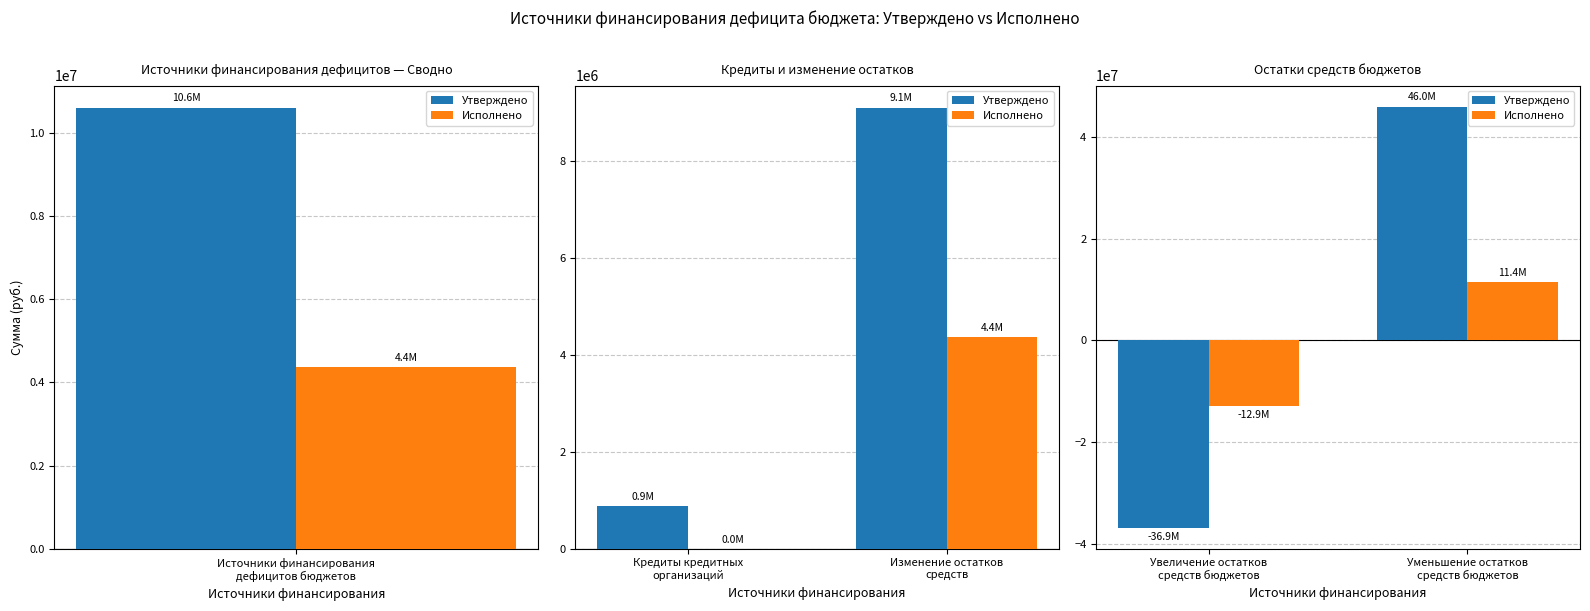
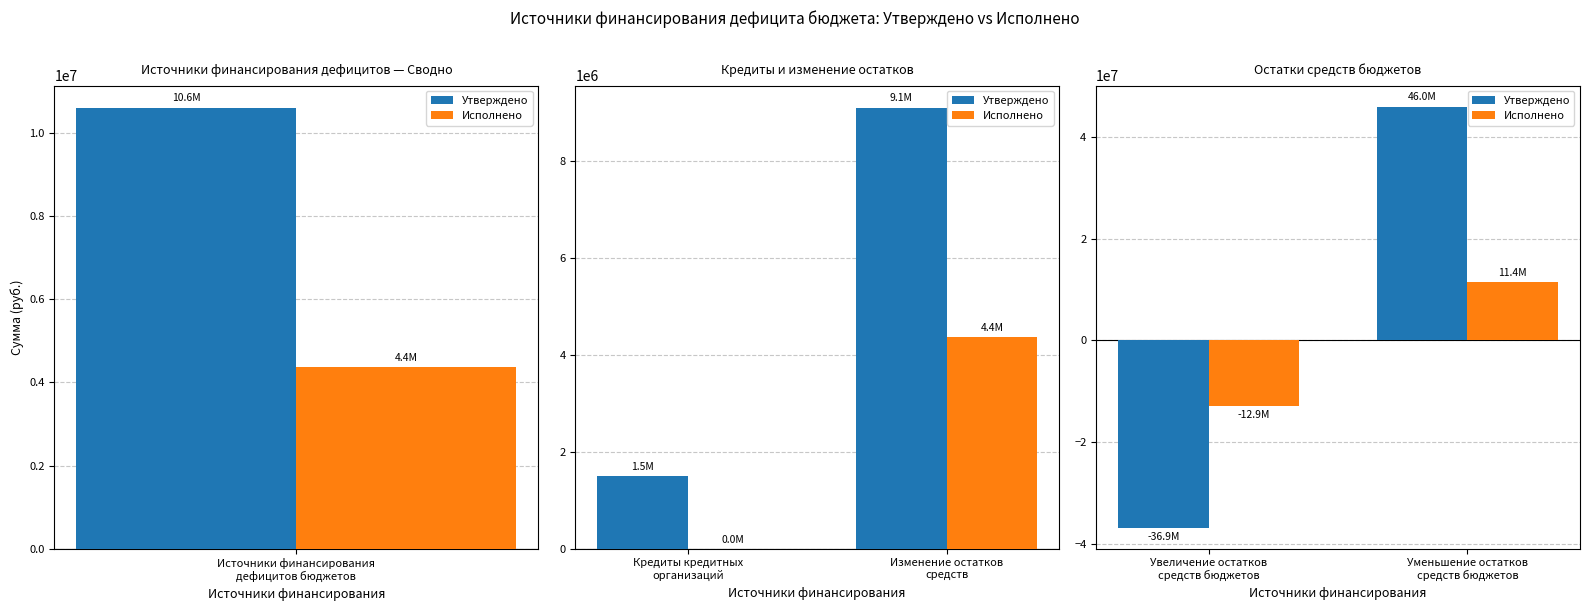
  {
    "Кредиты и изменение остатков": {
      "Утверждено": {
-       "Кредиты кредитных организаций": "0.9M",
+       "Кредиты кредитных организаций": "1.5M",
        "Изменение остатков средств": "9.1M"
      },
      "Исполнено": {
        "Кредиты кредитных организаций": "0.0M",
        "Изменение остатков средств": "4.4M"
      }
    },
    "Остатки средств бюджетов": {
      "Утверждено": {
        "Увеличение остатков средств бюджетов": "-36.9M",
        "Уменьшение остатков средств бюджетов": "46.0M"
      },
      "Исполнено": {
        "Увеличение остатков средств бюджетов": "-12.9M",
        "Уменьшение остатков средств бюджетов": "11.4M"
      }
    }
  }
